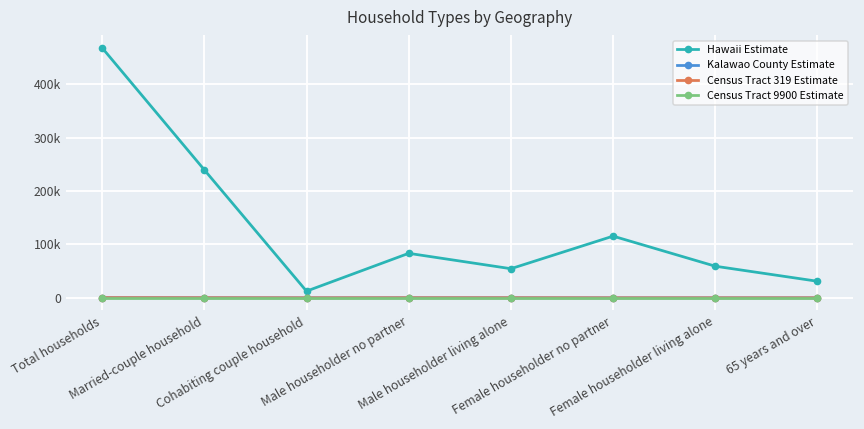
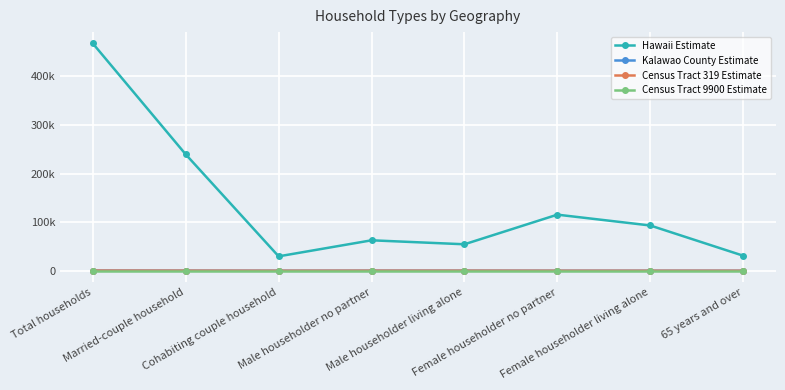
  {
    "Hawaii Estimate": {
      "Total households": 470000,
      "Married-couple household": 240000,
-     "Cohabiting couple household": 10000,
-     "Male householder no partner": 80000,
+     "Cohabiting couple household": 30000,
+     "Male householder no partner": 60000,
      "Male householder living alone": 50000,
      "Female householder no partner": 120000,
-     "Female householder living alone": 60000,
+     "Female householder living alone": 90000,
      "65 years and over": 30000
    },
    "Census Tract 9900 Estimate": {
      "Total households": 0,
      "Married-couple household": 0,
      "Cohabiting couple household": 0,
      "Male householder no partner": 0,
      "Male householder living alone": 0,
      "Female householder no partner": 0,
      "Female householder living alone": 0,
      "65 years and over": 0
    }
  }
